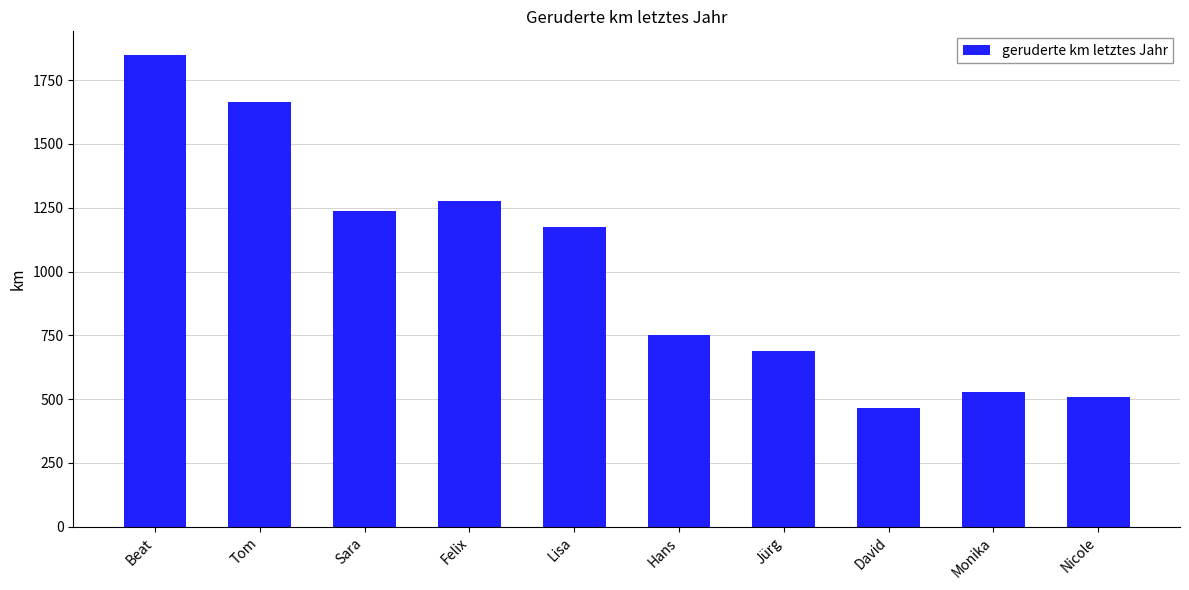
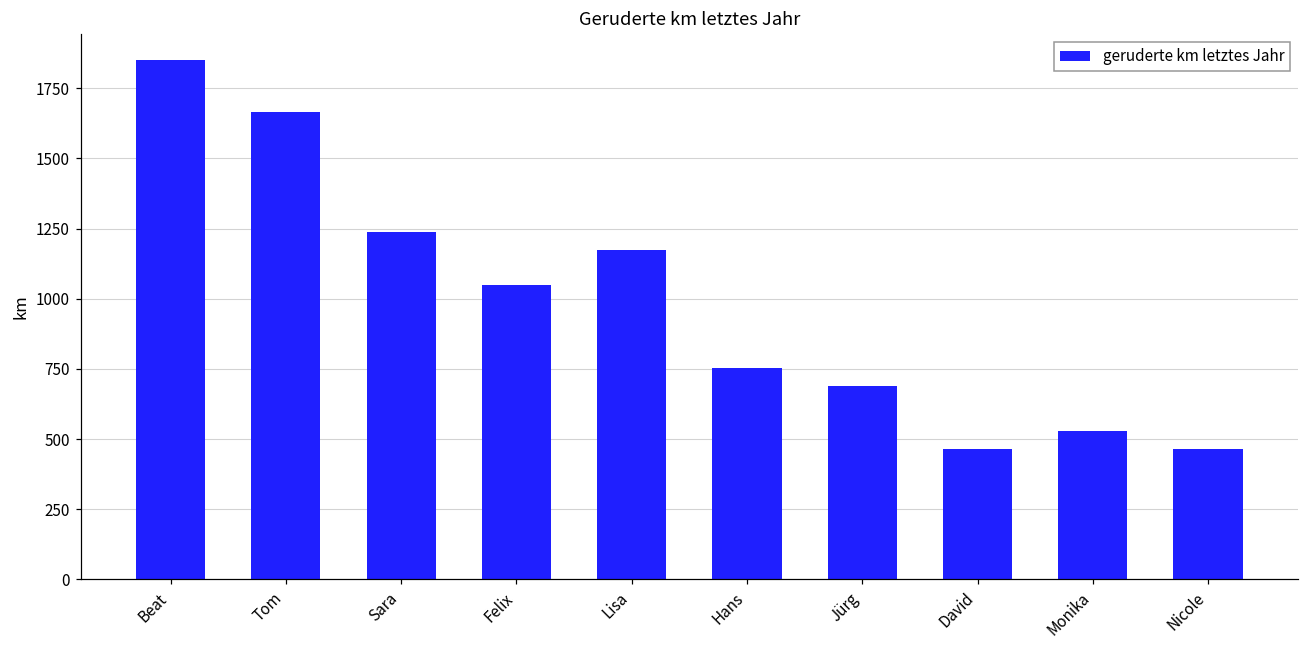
  {
    "Beat": 1850,
    "Tom": 1670,
    "Sara": 1240,
-   "Felix": 1280,
+   "Felix": 1050,
    "Lisa": 1170,
    "Hans": 750,
    "Jürg": 690,
    "David": 470,
    "Monika": 530,
-   "Nicole": 510
+   "Nicole": 460
  }
